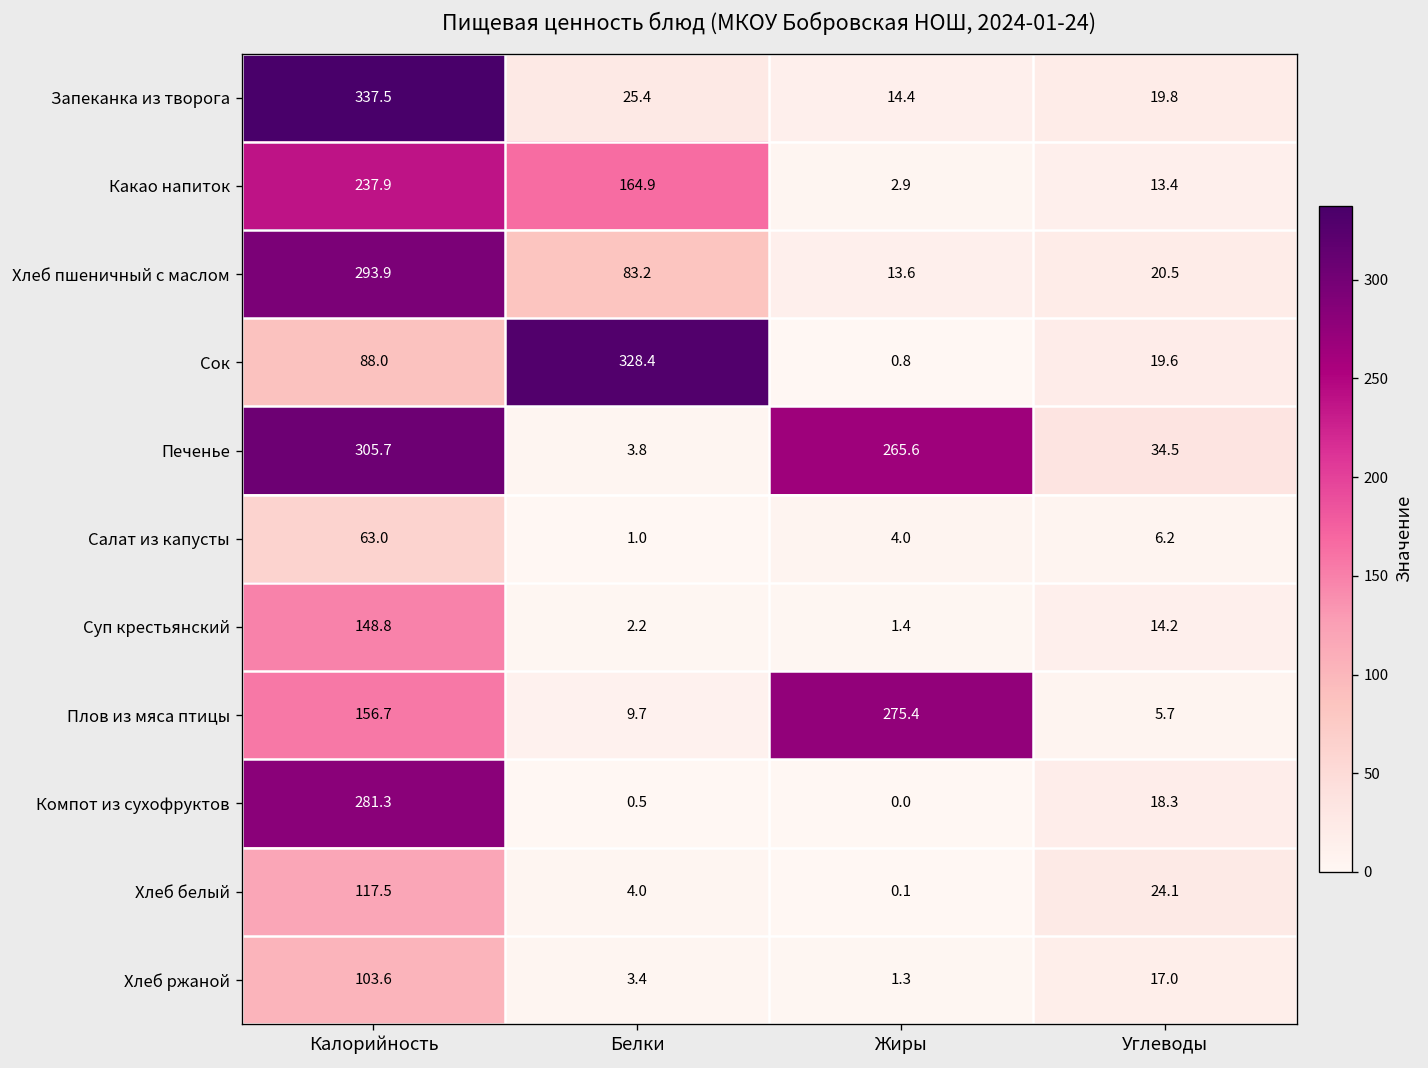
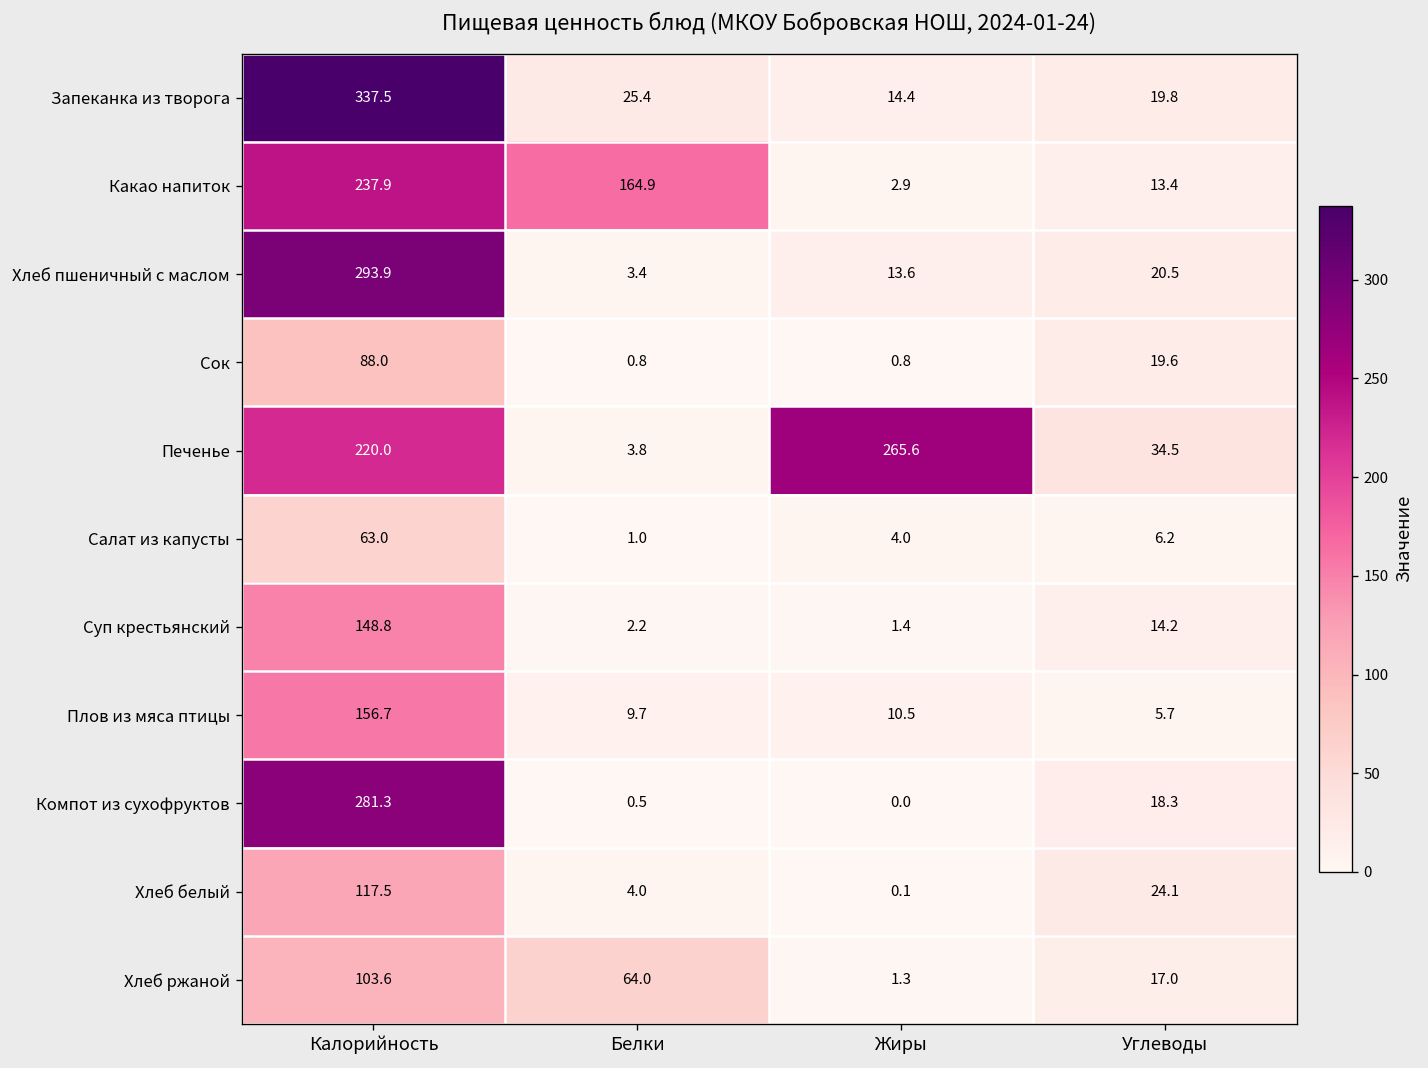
  {
    "Запеканка из творога": {
      "Калорийность": 337.5,
      "Белки": 25.4,
      "Жиры": 14.4,
      "Углеводы": 19.8
    },
    "Какао напиток": {
      "Калорийность": 237.9,
      "Белки": 164.9,
      "Жиры": 2.9,
      "Углеводы": 13.4
    },
    "Хлеб пшеничный с маслом": {
      "Калорийность": 293.9,
-     "Белки": 83.2,
+     "Белки": 3.4,
      "Жиры": 13.6,
      "Углеводы": 20.5
    },
    "Сок": {
      "Калорийность": 88.0,
-     "Белки": 328.4,
+     "Белки": 0.8,
      "Жиры": 0.8,
      "Углеводы": 19.6
    },
    "Печенье": {
-     "Калорийность": 305.7,
+     "Калорийность": 220.0,
      "Белки": 3.8,
      "Жиры": 265.6,
      "Углеводы": 34.5
    },
    "Салат из капусты": {
      "Калорийность": 63.0,
      "Белки": 1.0,
      "Жиры": 4.0,
      "Углеводы": 6.2
    },
    "Суп крестьянский": {
      "Калорийность": 148.8,
      "Белки": 2.2,
      "Жиры": 1.4,
      "Углеводы": 14.2
    },
    "Плов из мяса птицы": {
      "Калорийность": 156.7,
      "Белки": 9.7,
-     "Жиры": 275.4,
+     "Жиры": 10.5,
      "Углеводы": 5.7
    },
    "Компот из сухофруктов": {
      "Калорийность": 281.3,
      "Белки": 0.5,
      "Жиры": 0.0,
      "Углеводы": 18.3
    },
    "Хлеб белый": {
      "Калорийность": 117.5,
      "Белки": 4.0,
      "Жиры": 0.1,
      "Углеводы": 24.1
    },
    "Хлеб ржаной": {
      "Калорийность": 103.6,
-     "Белки": 3.4,
+     "Белки": 64.0,
      "Жиры": 1.3,
      "Углеводы": 17.0
    }
  }
